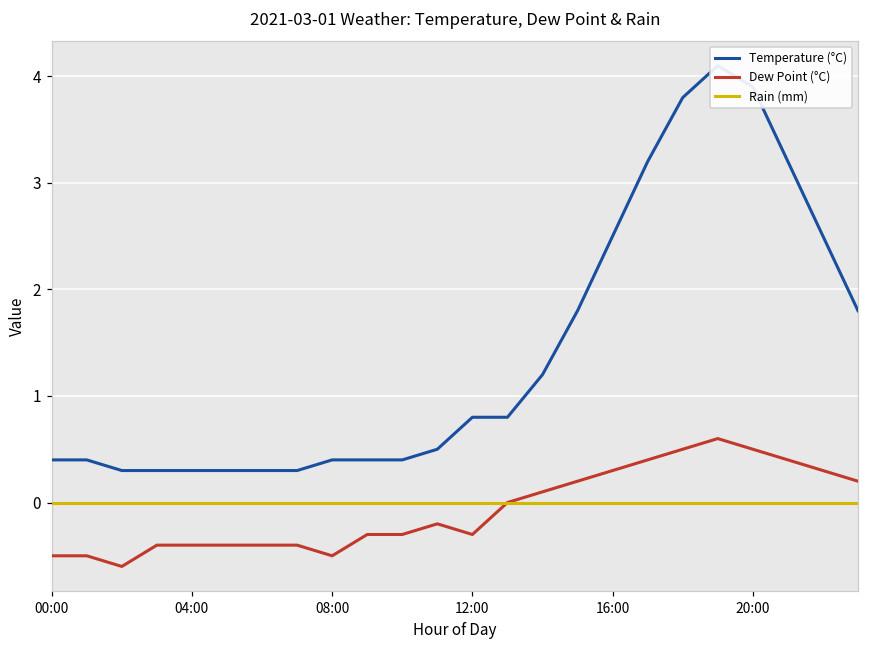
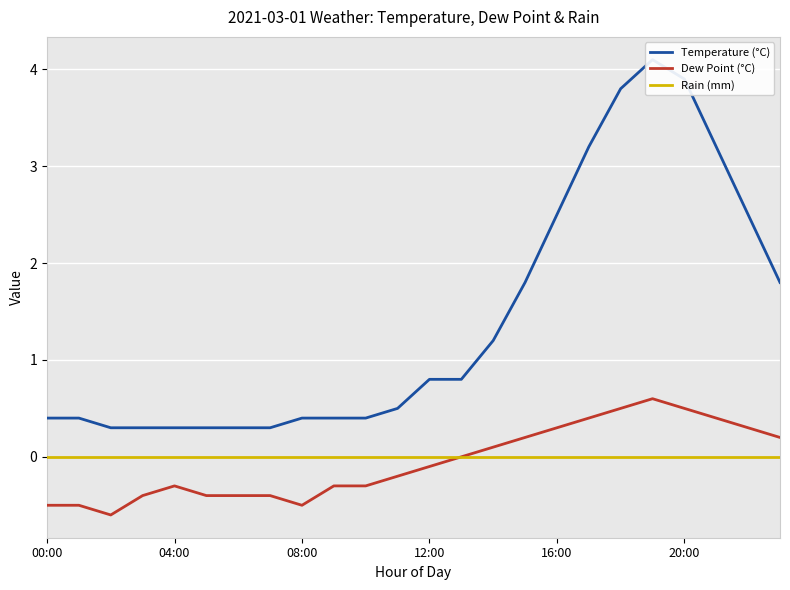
  {
    "Temperature (°C)": {
      "00:00": 0.4,
      "04:00": 0.3,
      "08:00": 0.4,
      "12:00": 0.8,
      "16:00": 2.5
    },
    "Dew Point (°C)": {
      "00:00": -0.5,
-     "04:00": -0.4,
+     "04:00": -0.3,
      "08:00": -0.5,
-     "12:00": -0.3,
+     "12:00": -0.1,
      "16:00": 0.3,
      "20:00": 0.5
    },
    "Rain (mm)": {
      "00:00": 0.0,
      "04:00": 0.0,
      "08:00": 0.0,
      "12:00": 0.0,
      "16:00": 0.0,
      "20:00": 0.0
    }
  }
